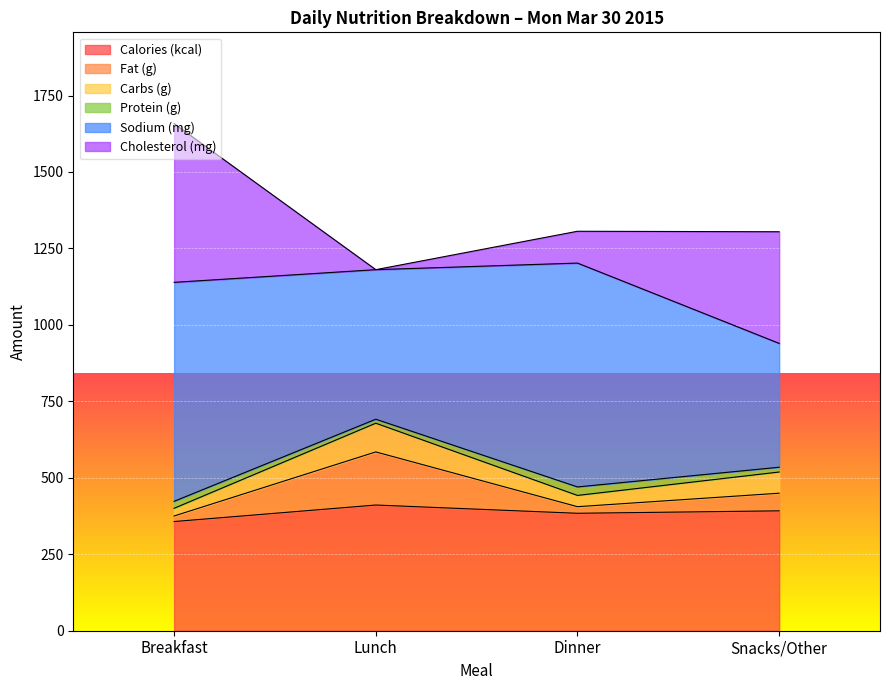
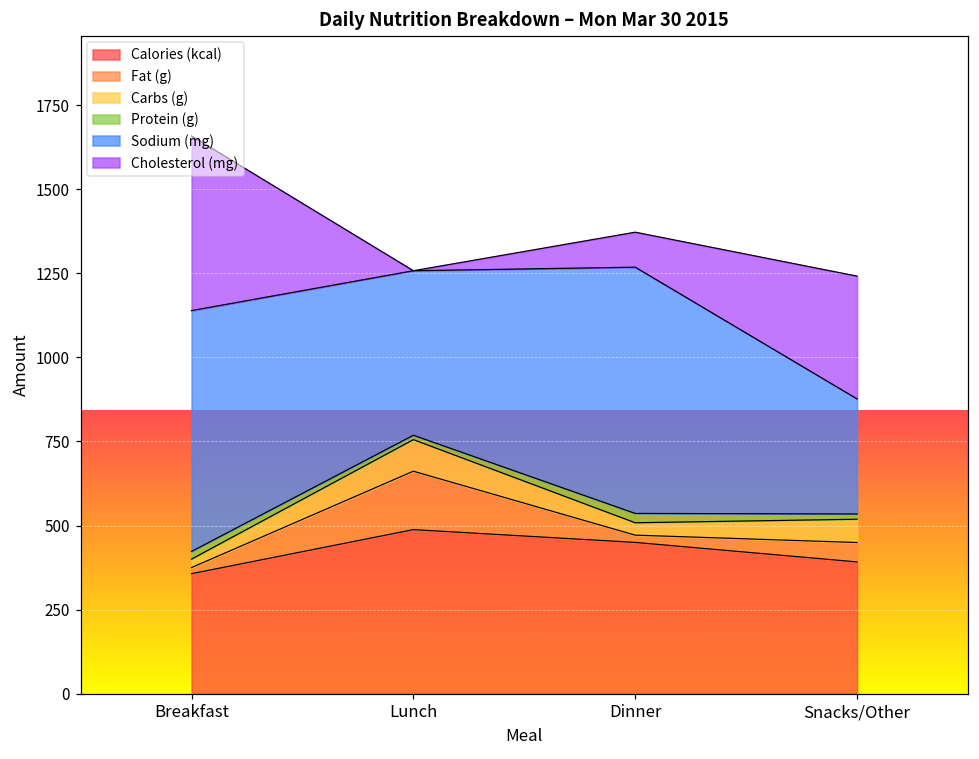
  {
    "Calories (kcal)": {
      "Breakfast": 360,
-     "Lunch": 410,
-     "Dinner": 380,
+     "Lunch": 490,
+     "Dinner": 450,
      "Snacks/Other": 390
    },
    "Fat (g)": {
      "Breakfast": 20,
      "Lunch": 170,
      "Dinner": 20,
      "Snacks/Other": 60
    },
    "Carbs (g)": {
      "Breakfast": 30,
      "Lunch": 90,
      "Dinner": 40,
      "Snacks/Other": 70
    },
    "Protein (g)": {
      "Breakfast": 20,
      "Lunch": 10,
      "Dinner": 30,
      "Snacks/Other": 20
    },
    "Sodium (mg)": {
      "Breakfast": 720,
      "Dinner": 730,
-     "Snacks/Other": 410
+     "Snacks/Other": 340
    },
    "Cholesterol (mg)": {
      "Dinner": 100,
      "Snacks/Other": 370
    }
  }
